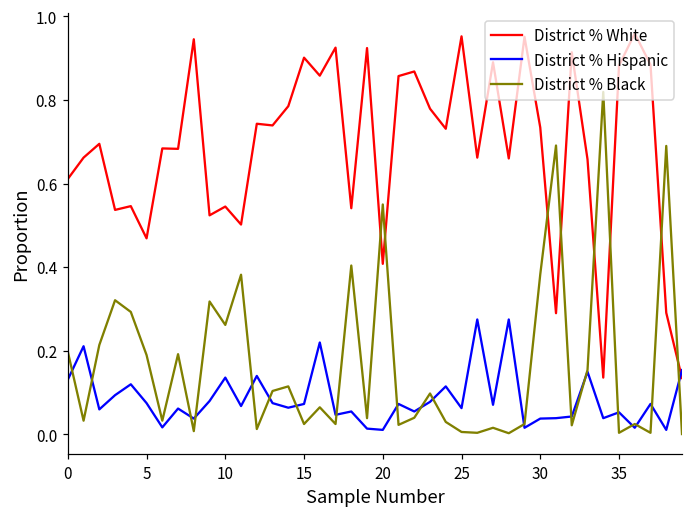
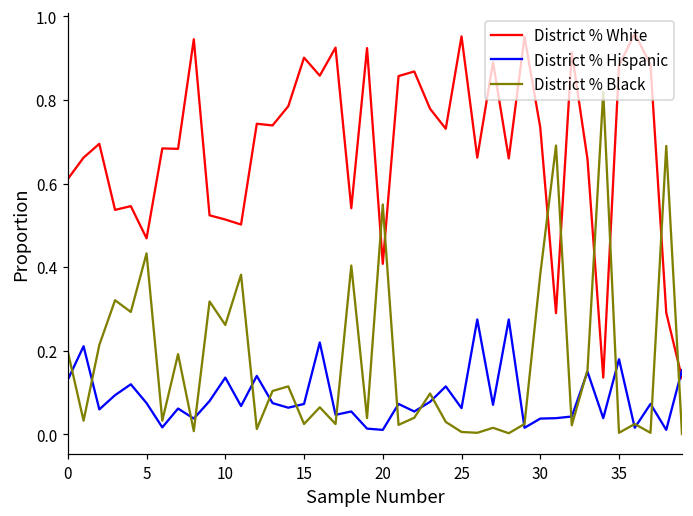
  {
    "District % White": {
      "0": 0.61,
      "5": 0.47,
-     "10": 0.55,
+     "10": 0.51,
      "15": 0.90,
      "20": 0.41,
      "25": 0.95,
      "30": 0.73
    },
    "District % Hispanic": {
      "0": 0.13,
      "5": 0.08,
      "10": 0.14,
      "15": 0.07,
      "20": 0.01,
      "25": 0.06,
      "30": 0.04,
-     "35": 0.05
+     "35": 0.18
    },
    "District % Black": {
      "0": 0.20,
-     "5": 0.19,
+     "5": 0.43,
      "10": 0.26,
      "15": 0.03,
      "20": 0.55,
      "25": 0.01,
      "30": 0.38,
      "35": 0.00
    }
  }
